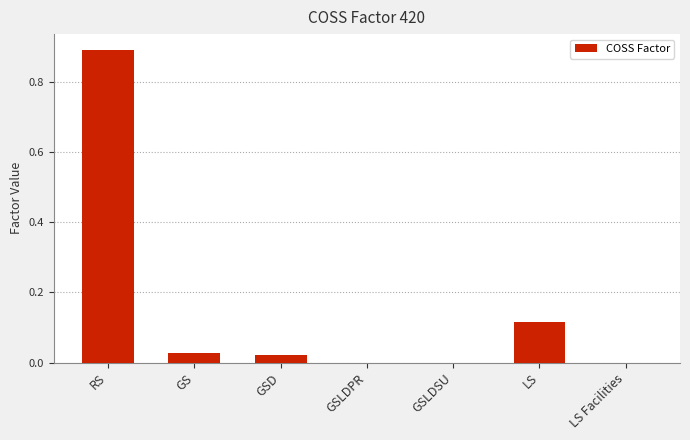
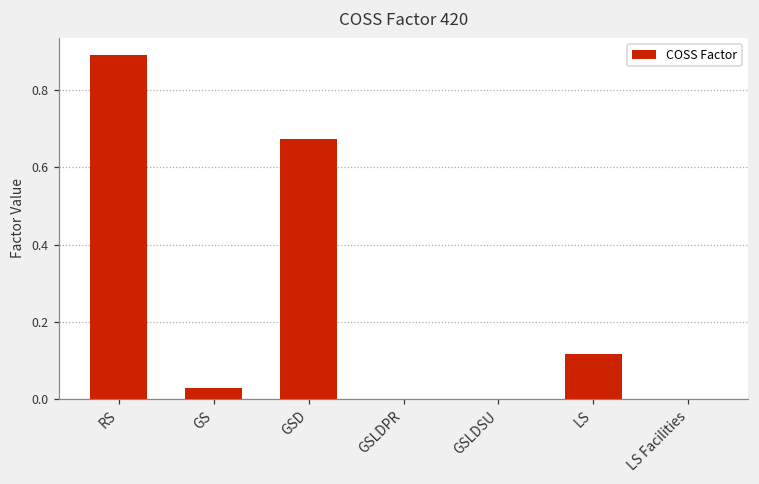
  {
    "RS": 0.89,
    "GS": 0.03,
-   "GSD": 0.02,
+   "GSD": 0.67,
    "GSLDPR": 0.00,
    "GSLDSU": 0.00,
    "LS": 0.12,
    "LS Facilities": 0.00
  }
